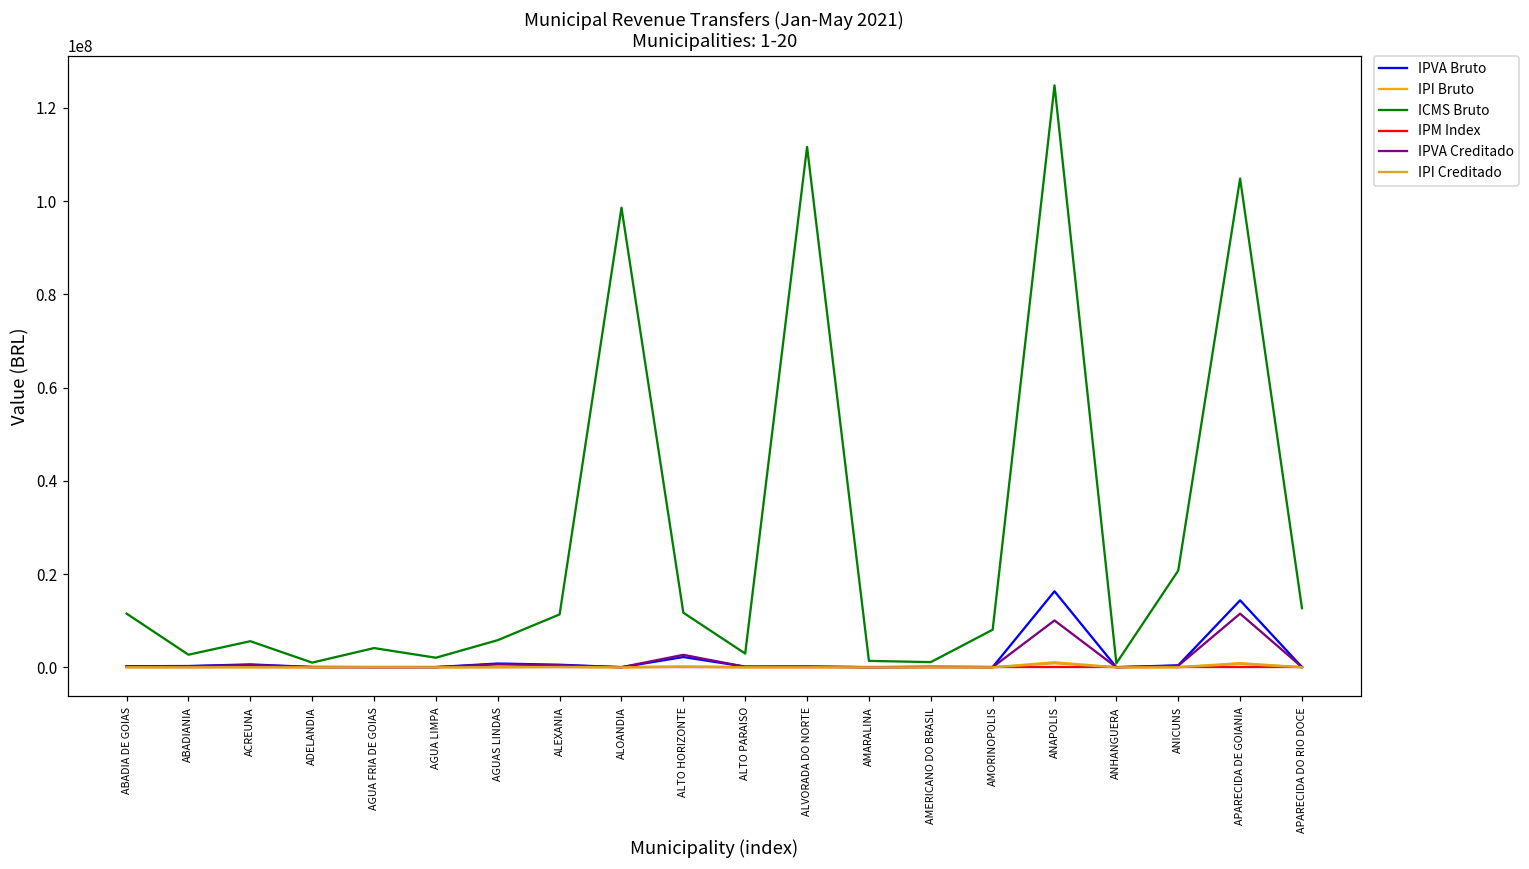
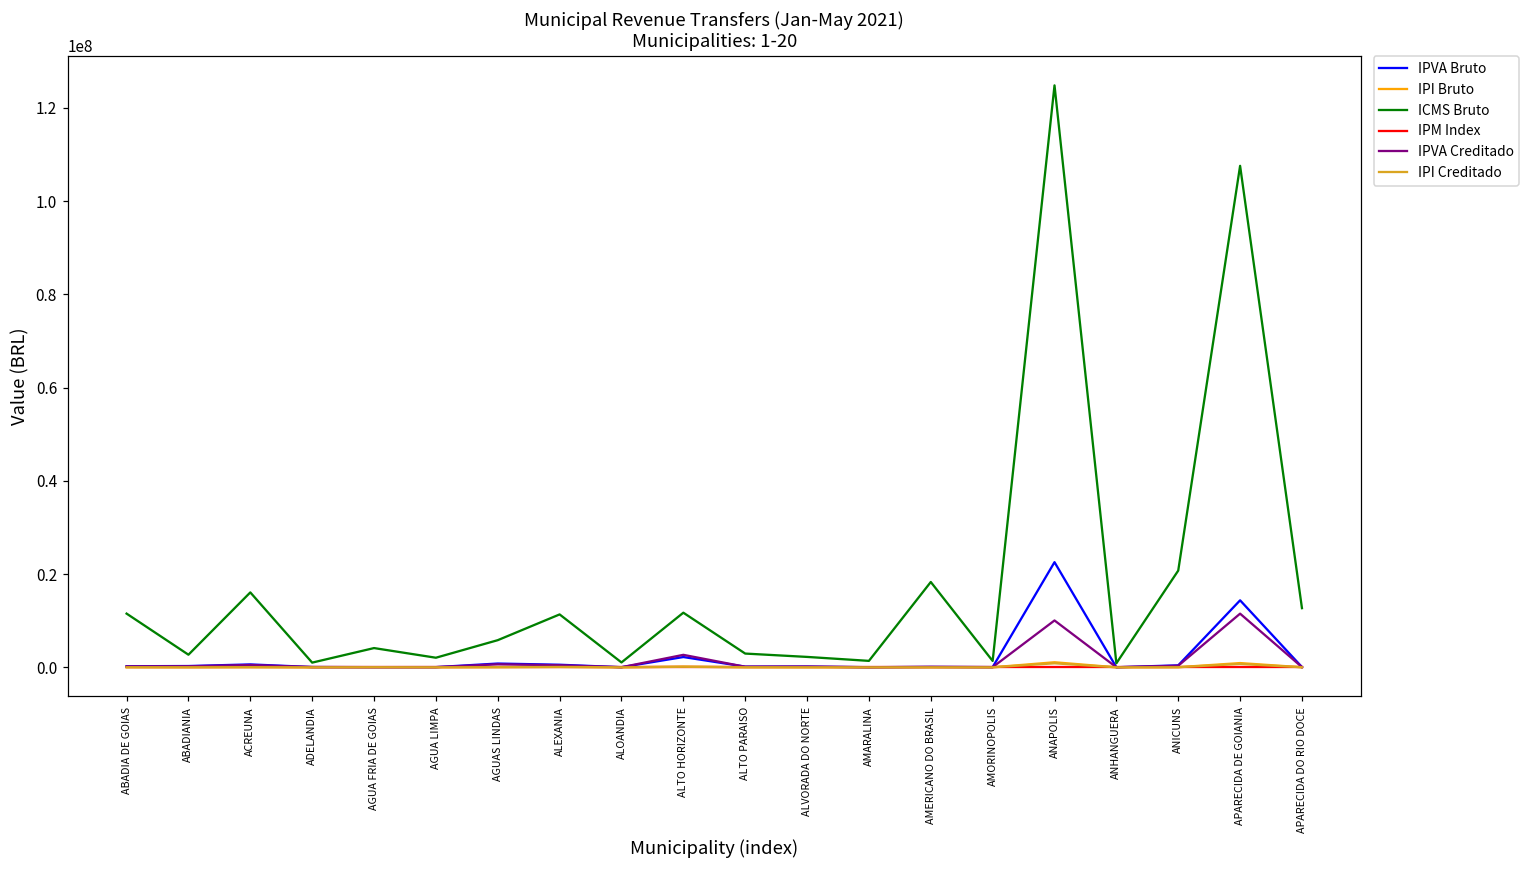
  {
    "IPVA Bruto": {
-     "ANAPOLIS": 16000000,
+     "ANAPOLIS": 23000000,
      "APARECIDA DE GOIANIA": 14000000
    },
    "ICMS Bruto": {
      "ABADIA DE GOIAS": 12000000,
      "ABADIANIA": 3000000,
-     "ACREUNA": 6000000,
+     "ACREUNA": 16000000,
      "ADELANDIA": 1000000,
      "AGUA FRIA DE GOIAS": 4000000,
      "AGUA LIMPA": 2000000,
      "AGUAS LINDAS": 6000000,
      "ALEXANIA": 11000000,
-     "ALOANDIA": 99000000,
+     "ALOANDIA": 1000000,
      "ALTO HORIZONTE": 12000000,
      "ALTO PARAISO": 3000000,
-     "ALVORADA DO NORTE": 112000000,
+     "ALVORADA DO NORTE": 2000000,
      "AMARALINA": 1000000,
-     "AMERICANO DO BRASIL": 1000000,
-     "AMORINOPOLIS": 8000000,
+     "AMERICANO DO BRASIL": 18000000,
+     "AMORINOPOLIS": 1000000,
      "ANAPOLIS": 125000000,
      "ANHANGUERA": 1000000,
      "ANICUNS": 21000000,
-     "APARECIDA DE GOIANIA": 105000000,
+     "APARECIDA DE GOIANIA": 108000000,
      "APARECIDA DO RIO DOCE": 13000000
    },
    "IPM Index": {
      "ANAPOLIS": 0,
      "APARECIDA DE GOIANIA": 0
    },
    "IPVA Creditado": {
      "ANAPOLIS": 10000000,
      "APARECIDA DE GOIANIA": 12000000
    }
  }
